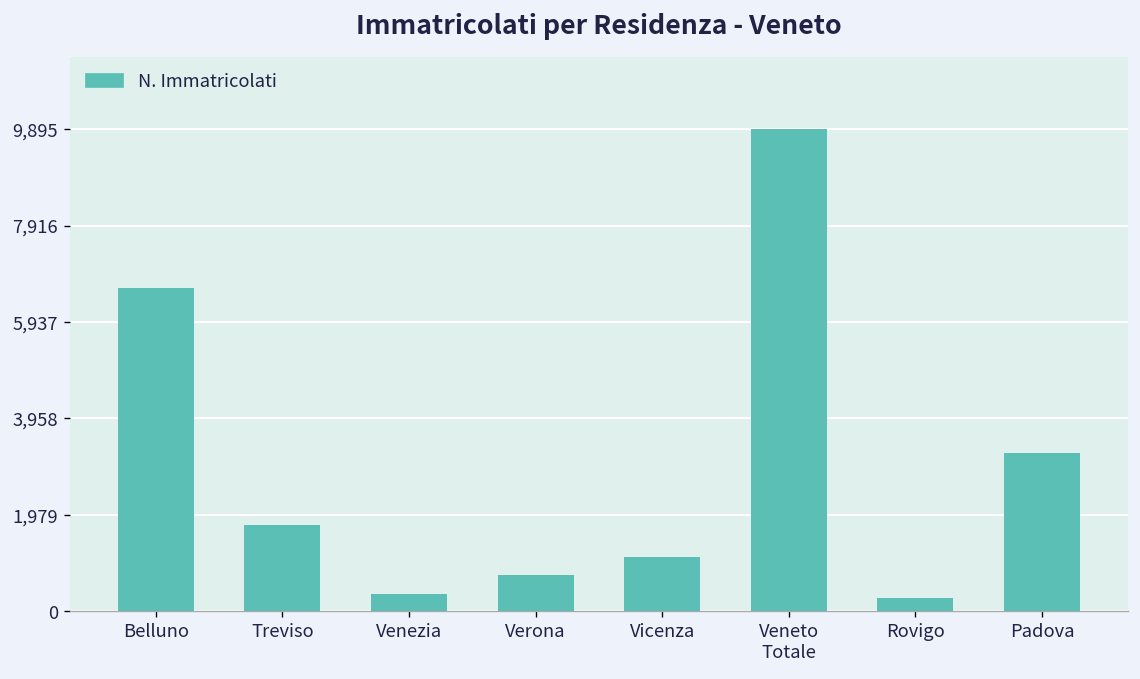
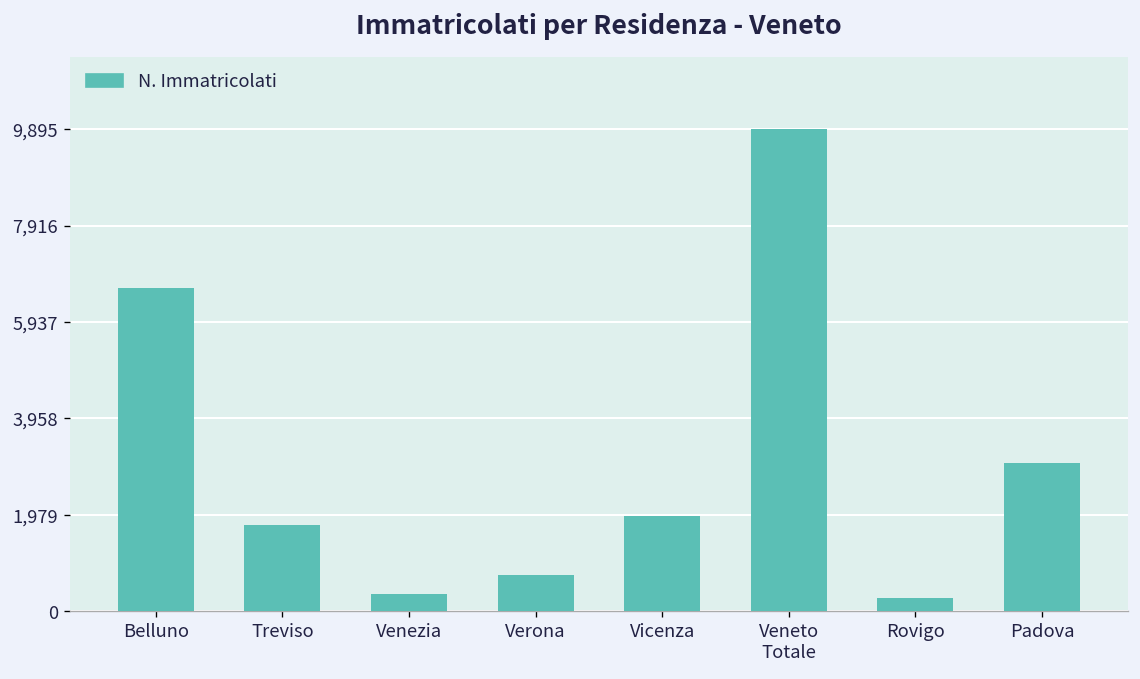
  {
    "Belluno": "6,600",
    "Treviso": "1,800",
    "Venezia": "400",
    "Verona": "700",
-   "Vicenza": "1,100",
+   "Vicenza": "2,000",
    "Veneto Totale": "9,900",
    "Rovigo": "300",
-   "Padova": "3,200"
+   "Padova": "3,000"
  }
